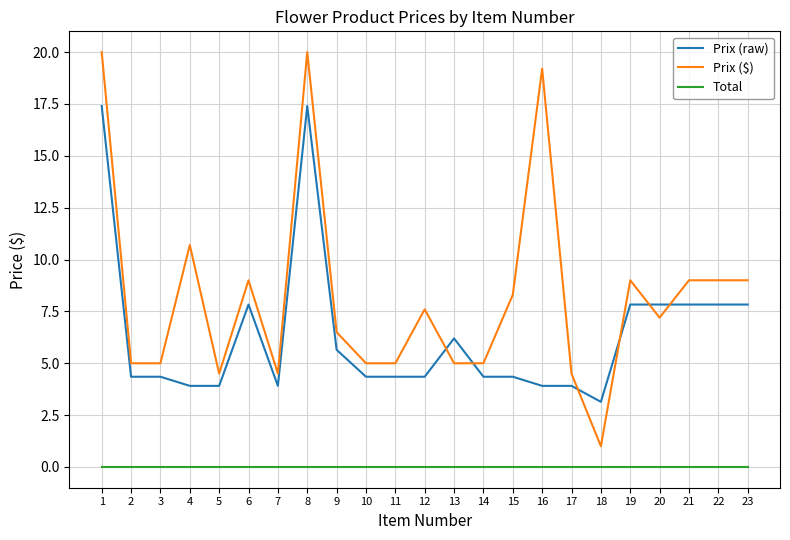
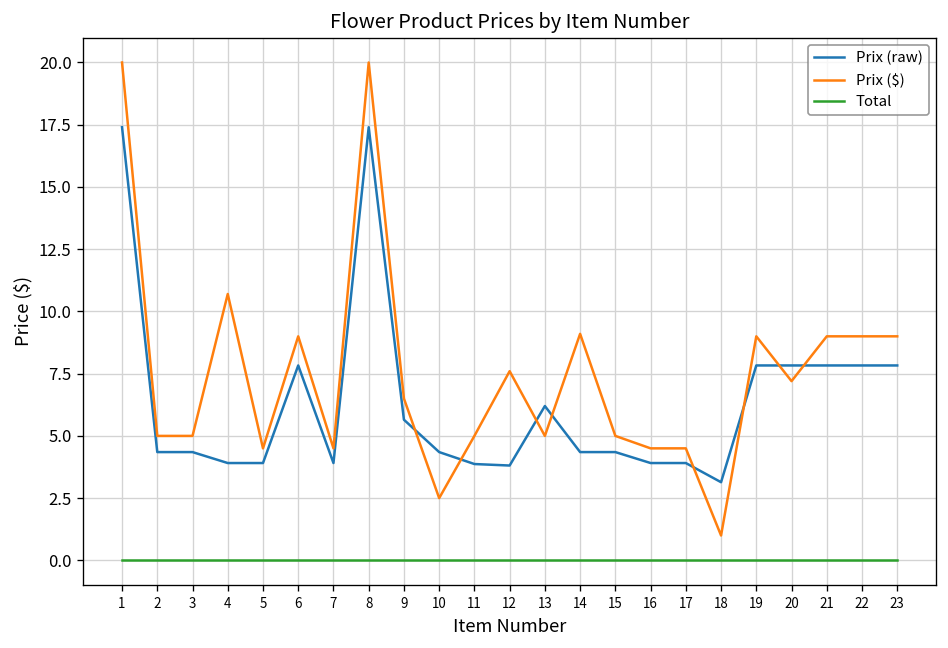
  {
    "Prix (raw)": {
      "1": 17.4,
      "2": 4.4,
      "3": 4.4,
      "4": 3.9,
      "5": 3.9,
      "6": 7.8,
      "7": 3.9,
      "8": 17.4,
      "9": 5.7,
      "10": 4.4,
-     "11": 4.4,
-     "12": 4.4,
+     "11": 3.9,
+     "12": 3.8,
      "13": 6.2,
      "14": 4.4,
      "15": 4.4,
      "16": 3.9,
      "17": 3.9,
      "18": 3.1,
      "19": 7.8,
      "20": 7.8,
      "21": 7.8,
      "22": 7.8,
      "23": 7.8
    },
    "Prix ($)": {
      "1": 20.0,
      "2": 5.0,
      "3": 5.0,
      "4": 10.7,
      "5": 4.5,
      "6": 9.0,
      "7": 4.5,
      "8": 20.0,
      "9": 6.5,
-     "10": 5.0,
+     "10": 2.5,
      "11": 5.0,
      "12": 7.6,
      "13": 5.0,
-     "14": 5.0,
-     "15": 8.3,
-     "16": 19.2,
+     "14": 9.1,
+     "15": 5.0,
+     "16": 4.5,
      "17": 4.5,
      "18": 1.0,
      "19": 9.0,
      "20": 7.2,
      "21": 9.0,
      "22": 9.0,
      "23": 9.0
    },
    "Total": {
      "1": 0.0,
      "2": 0.0,
      "3": 0.0,
      "4": 0.0,
      "5": 0.0,
      "6": 0.0,
      "7": 0.0,
      "8": 0.0,
      "9": 0.0,
      "10": 0.0,
      "11": 0.0,
      "12": 0.0,
      "13": 0.0,
      "14": 0.0,
      "15": 0.0,
      "16": 0.0,
      "17": 0.0,
      "18": 0.0,
      "19": 0.0,
      "20": 0.0,
      "21": 0.0,
      "22": 0.0,
      "23": 0.0
    }
  }
